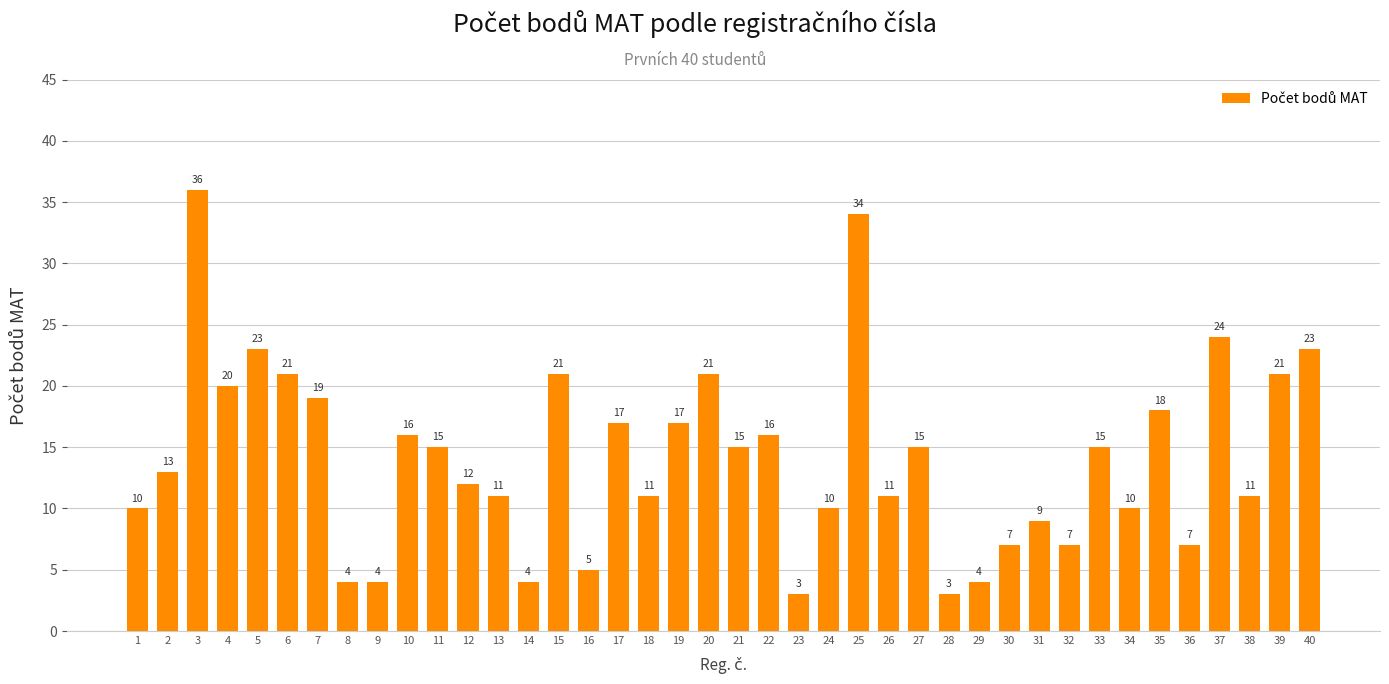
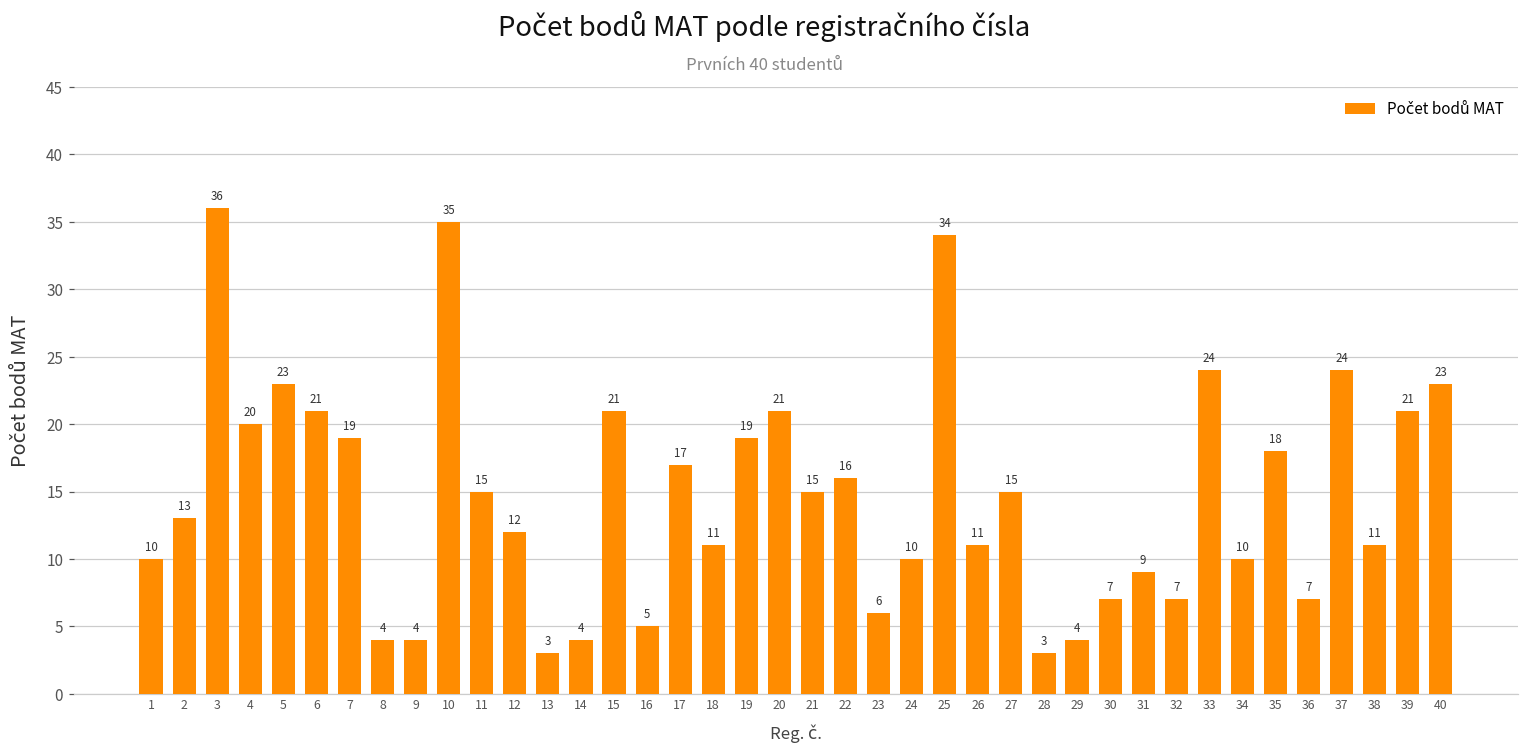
  {
    "1": 10,
    "2": 13,
    "3": 36,
    "4": 20,
    "5": 23,
    "6": 21,
    "7": 19,
    "8": 4,
    "9": 4,
-   "10": 16,
+   "10": 35,
    "11": 15,
    "12": 12,
-   "13": 11,
+   "13": 3,
    "14": 4,
    "15": 21,
    "16": 5,
    "17": 17,
    "18": 11,
-   "19": 17,
+   "19": 19,
    "20": 21,
    "21": 15,
    "22": 16,
-   "23": 3,
+   "23": 6,
    "24": 10,
    "25": 34,
    "26": 11,
    "27": 15,
    "28": 3,
    "29": 4,
    "30": 7,
    "31": 9,
    "32": 7,
-   "33": 15,
+   "33": 24,
    "34": 10,
    "35": 18,
    "36": 7,
    "37": 24,
    "38": 11,
    "39": 21,
    "40": 23
  }
